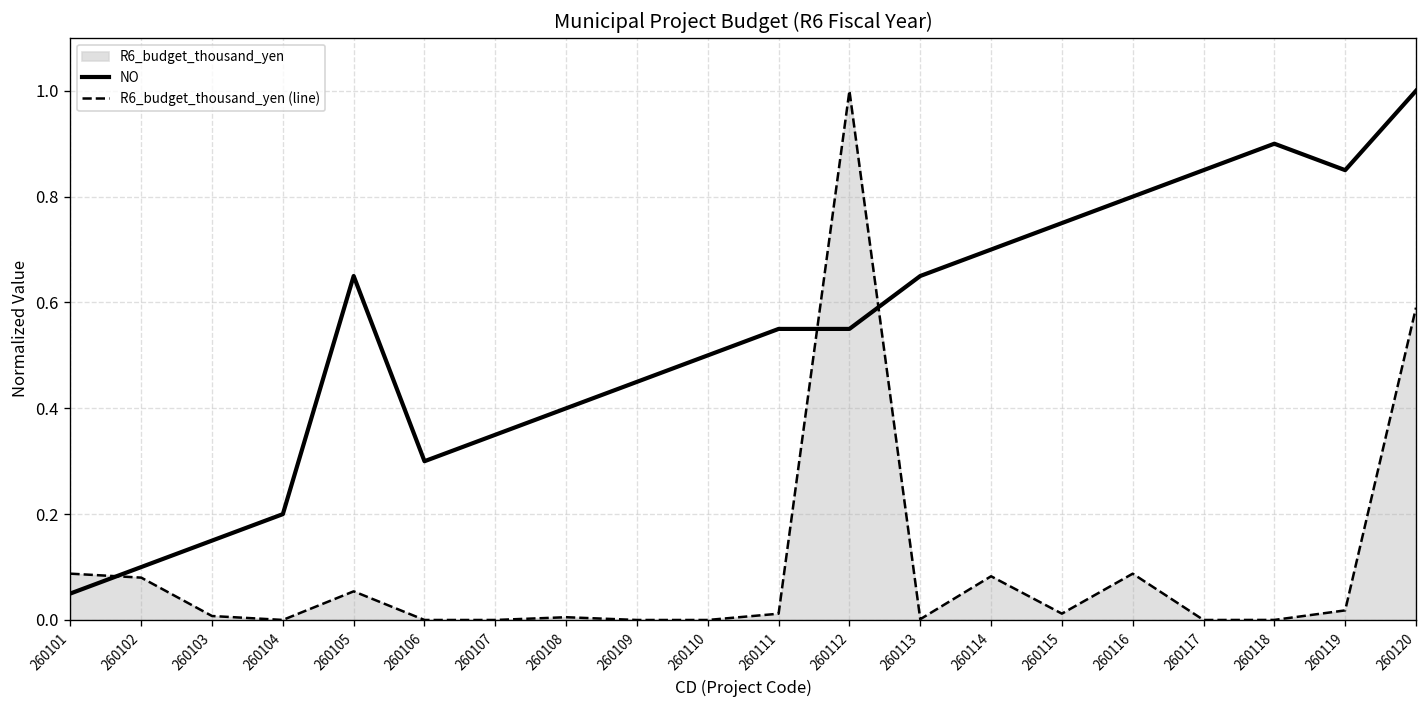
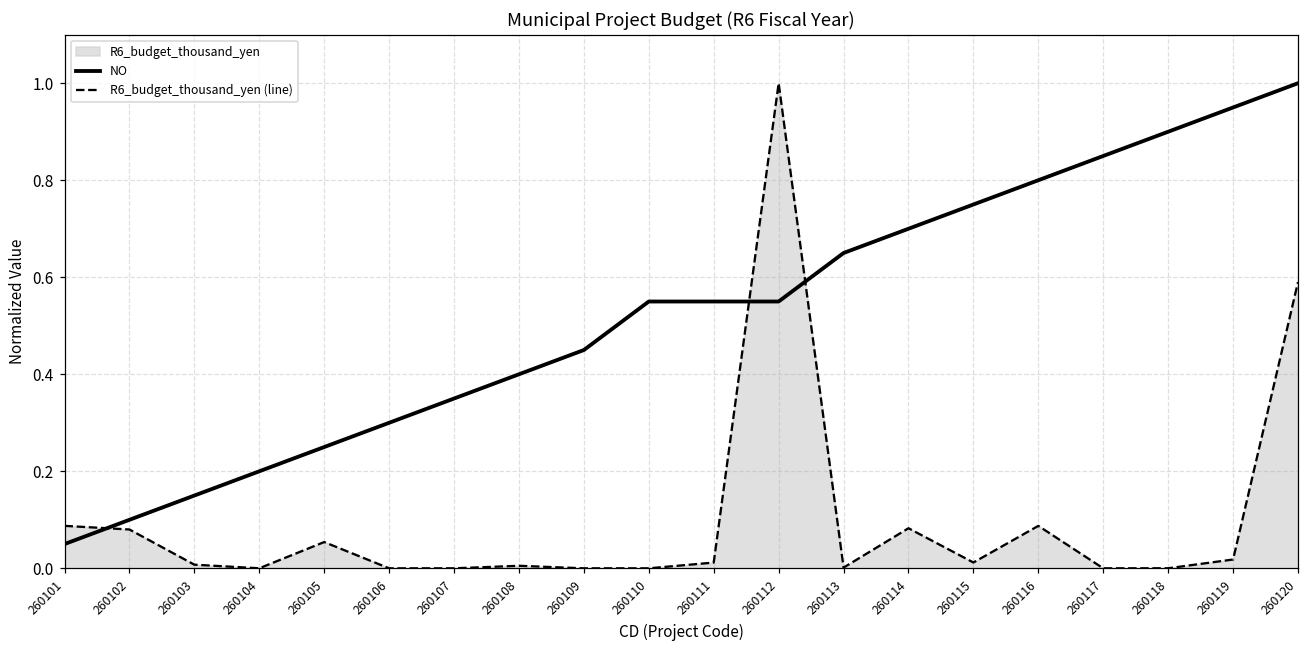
  {
    "NO": {
      "260101": 0.05,
      "260102": 0.10,
      "260103": 0.15,
      "260104": 0.20,
-     "260105": 0.65,
+     "260105": 0.25,
      "260106": 0.30,
      "260107": 0.35,
      "260108": 0.40,
      "260109": 0.45,
-     "260110": 0.50,
+     "260110": 0.55,
      "260111": 0.55,
      "260112": 0.55,
      "260113": 0.65,
      "260114": 0.70,
      "260115": 0.75,
      "260116": 0.80,
      "260117": 0.85,
      "260118": 0.90,
-     "260119": 0.85,
+     "260119": 0.95,
      "260120": 1.00
    },
    "R6_budget_thousand_yen": {
      "260101": 0.09,
      "260102": 0.08,
      "260103": 0.01,
      "260104": 0.00,
      "260105": 0.05,
      "260106": 0.00,
      "260107": 0.00,
      "260108": 0.01,
      "260109": 0.00,
      "260110": 0.00,
      "260111": 0.01,
      "260112": 1.00,
      "260113": 0.00,
      "260114": 0.08,
      "260115": 0.01,
      "260116": 0.09,
      "260117": 0.00,
      "260118": 0.00,
      "260119": 0.02,
      "260120": 0.59
    }
  }
